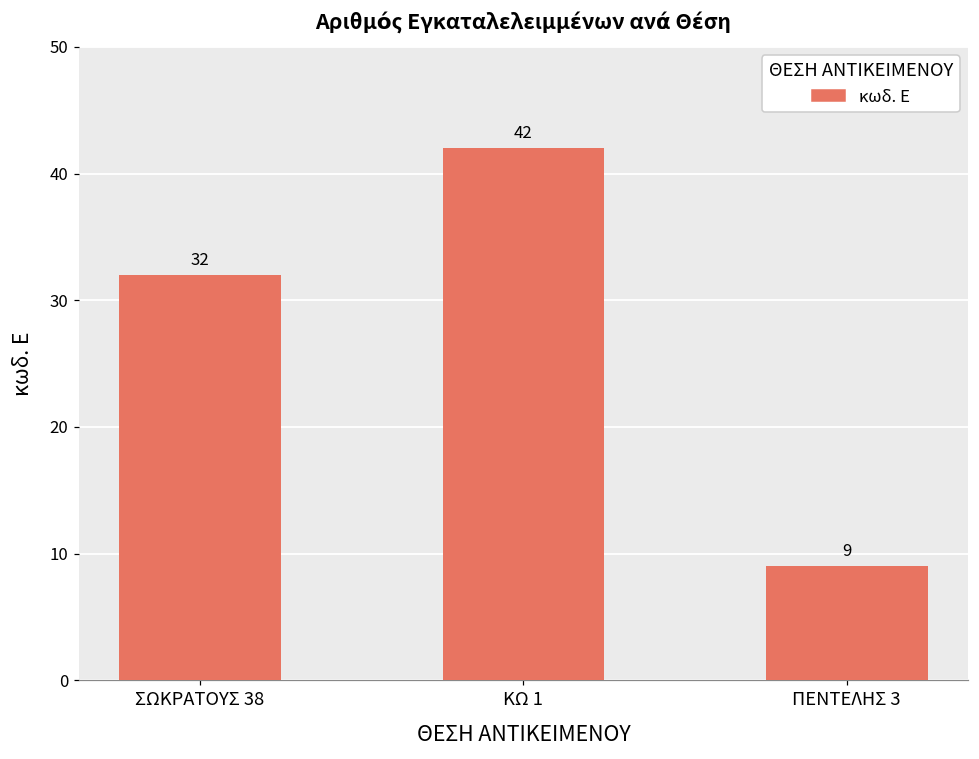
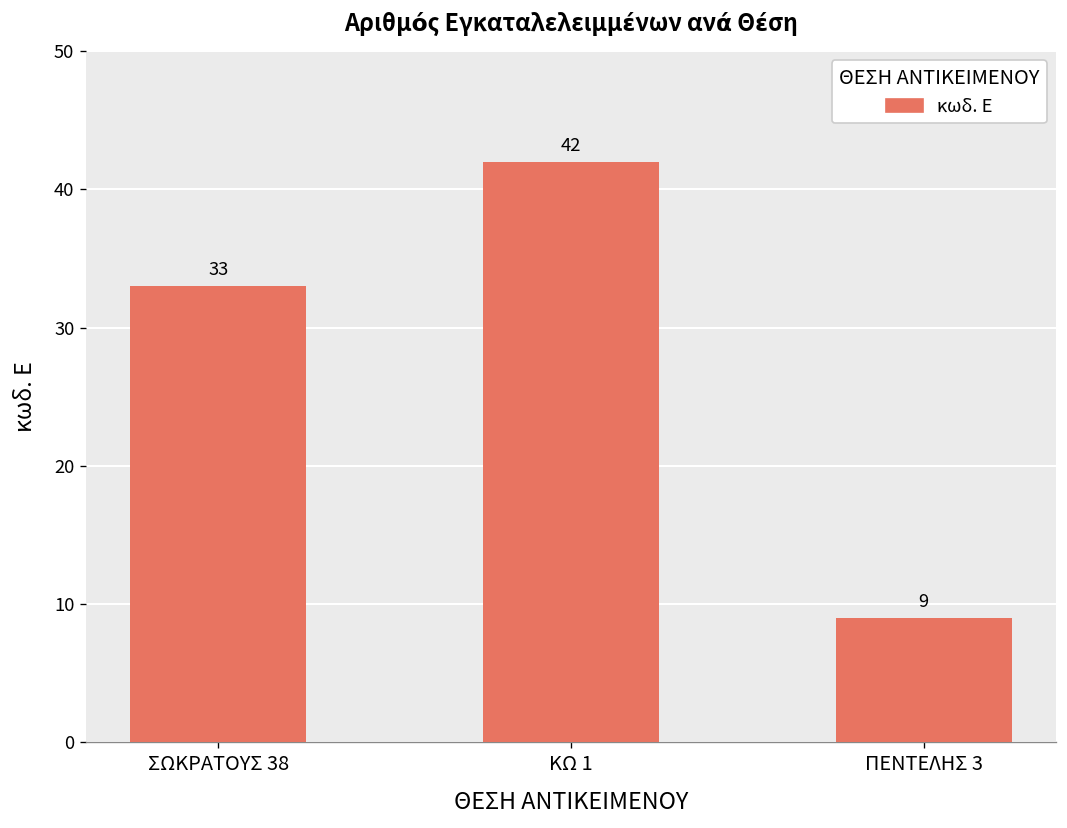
  {
-   "ΣΩΚΡΑΤΟΥΣ 38": 32,
+   "ΣΩΚΡΑΤΟΥΣ 38": 33,
    "ΚΩ 1": 42,
    "ΠΕΝΤΕΛΗΣ 3": 9
  }
